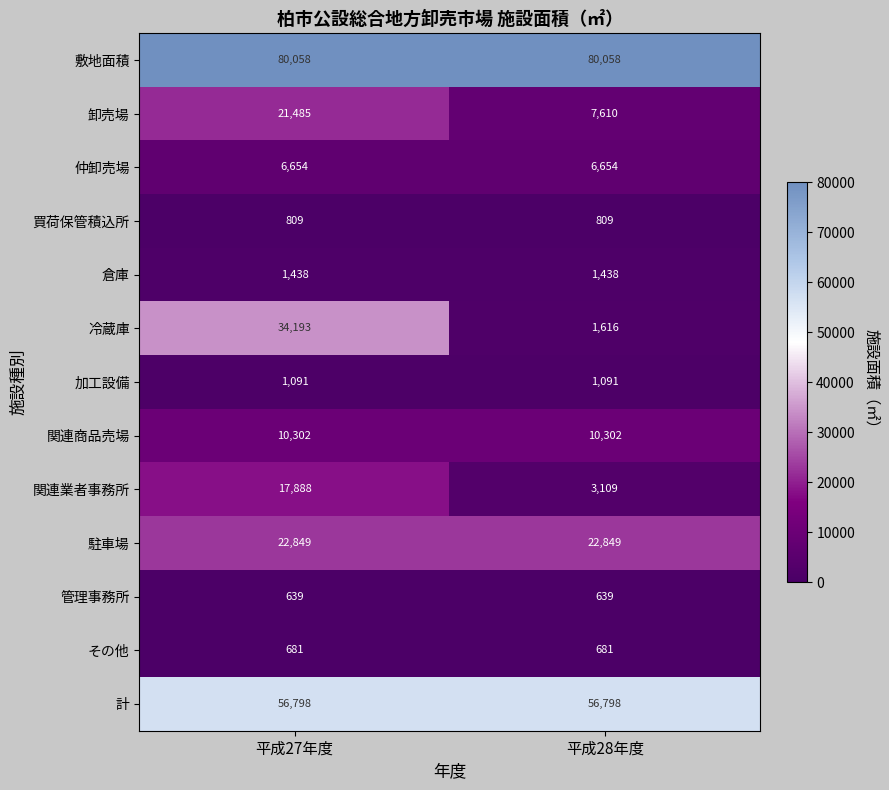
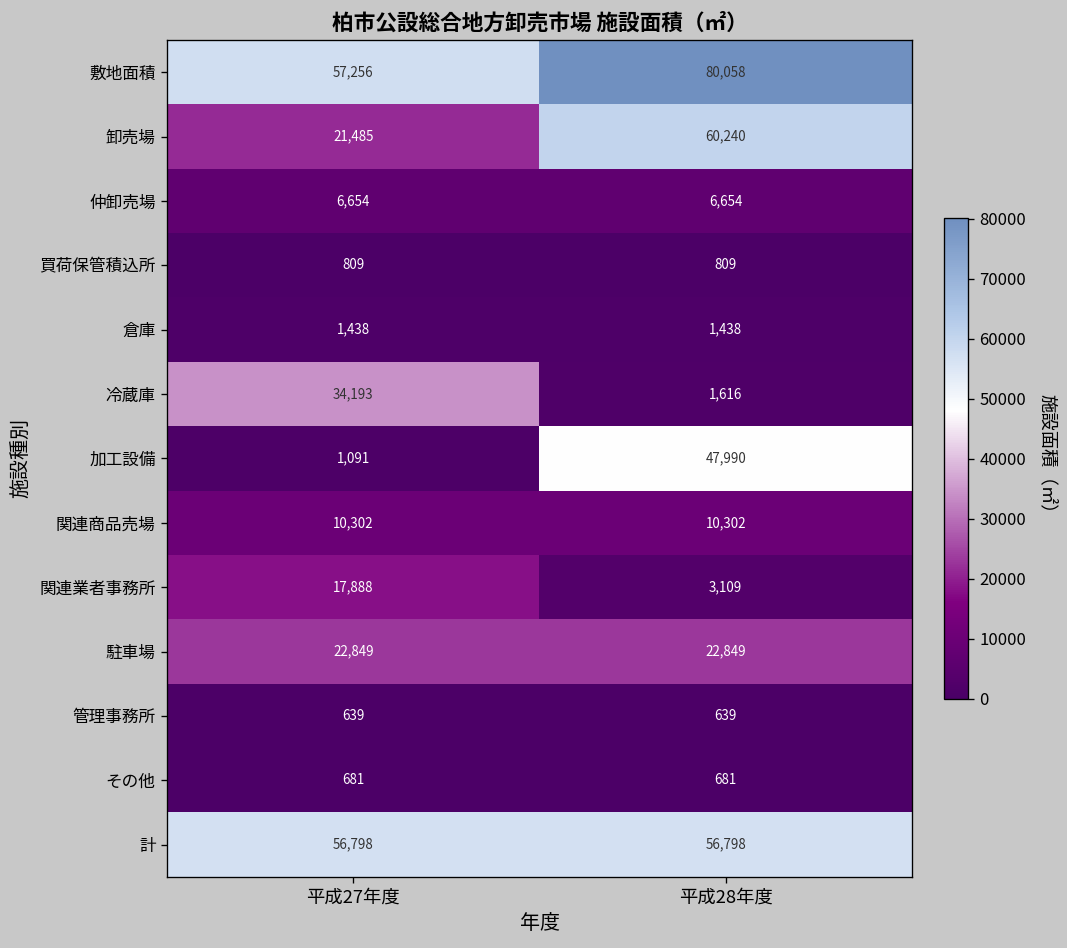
  {
    "敷地面積": {
-     "平成27年度": "80,058",
+     "平成27年度": "57,256",
      "平成28年度": "80,058"
    },
    "卸売場": {
      "平成27年度": "21,485",
-     "平成28年度": "7,610"
+     "平成28年度": "60,240"
    },
    "仲卸売場": {
      "平成27年度": "6,654",
      "平成28年度": "6,654"
    },
    "買荷保管積込所": {
      "平成27年度": "809",
      "平成28年度": "809"
    },
    "倉庫": {
      "平成27年度": "1,438",
      "平成28年度": "1,438"
    },
    "冷蔵庫": {
      "平成27年度": "34,193",
      "平成28年度": "1,616"
    },
    "加工設備": {
      "平成27年度": "1,091",
-     "平成28年度": "1,091"
+     "平成28年度": "47,990"
    },
    "関連商品売場": {
      "平成27年度": "10,302",
      "平成28年度": "10,302"
    },
    "関連業者事務所": {
      "平成27年度": "17,888",
      "平成28年度": "3,109"
    },
    "駐車場": {
      "平成27年度": "22,849",
      "平成28年度": "22,849"
    },
    "管理事務所": {
      "平成27年度": "639",
      "平成28年度": "639"
    },
    "その他": {
      "平成27年度": "681",
      "平成28年度": "681"
    },
    "計": {
      "平成27年度": "56,798",
      "平成28年度": "56,798"
    }
  }
